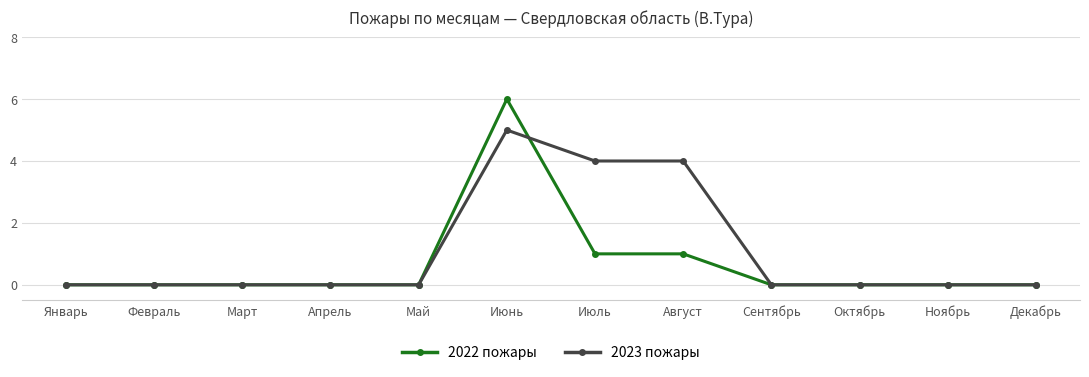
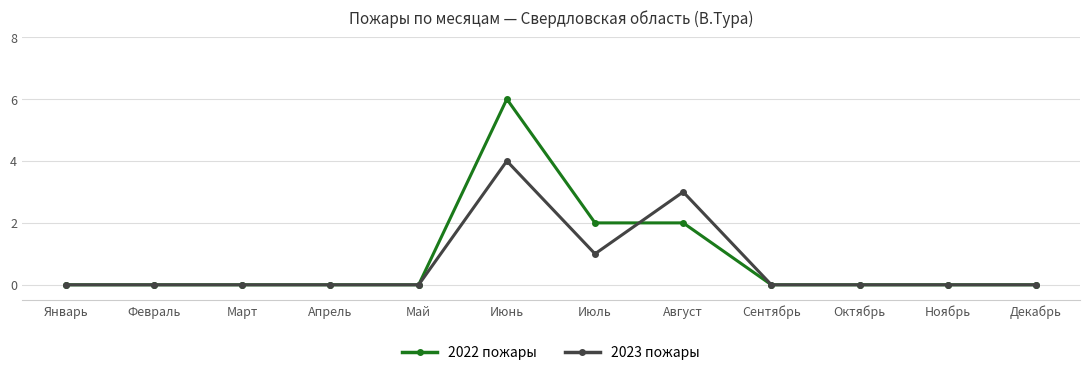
  {
    "2022 пожары": {
      "Июнь": 6,
-     "Июль": 1,
-     "Август": 1
+     "Июль": 2,
+     "Август": 2
    },
    "2023 пожары": {
-     "Июнь": 5,
-     "Июль": 4,
-     "Август": 4
+     "Июнь": 4,
+     "Июль": 1,
+     "Август": 3
    }
  }
